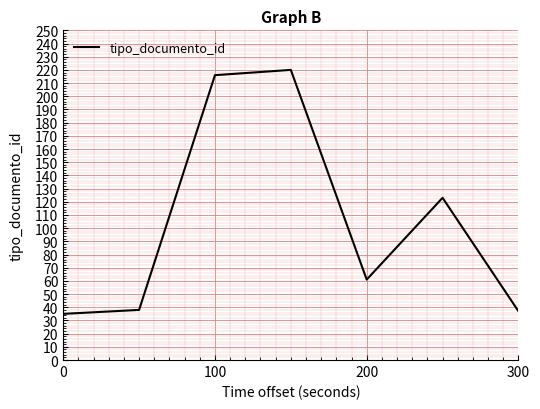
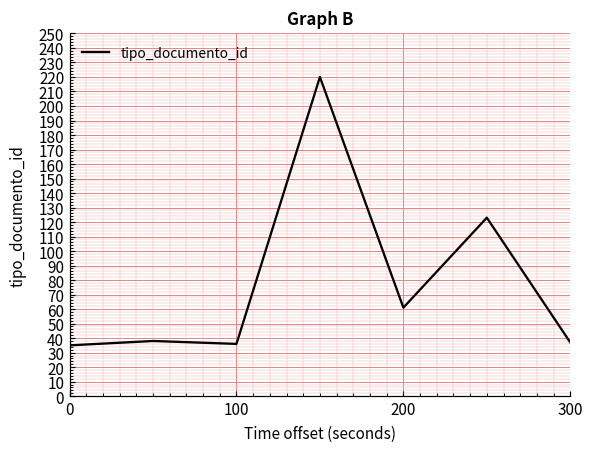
  {
    "0": 35,
-   "100": 216,
+   "100": 36,
    "200": 61,
    "300": 37
  }
